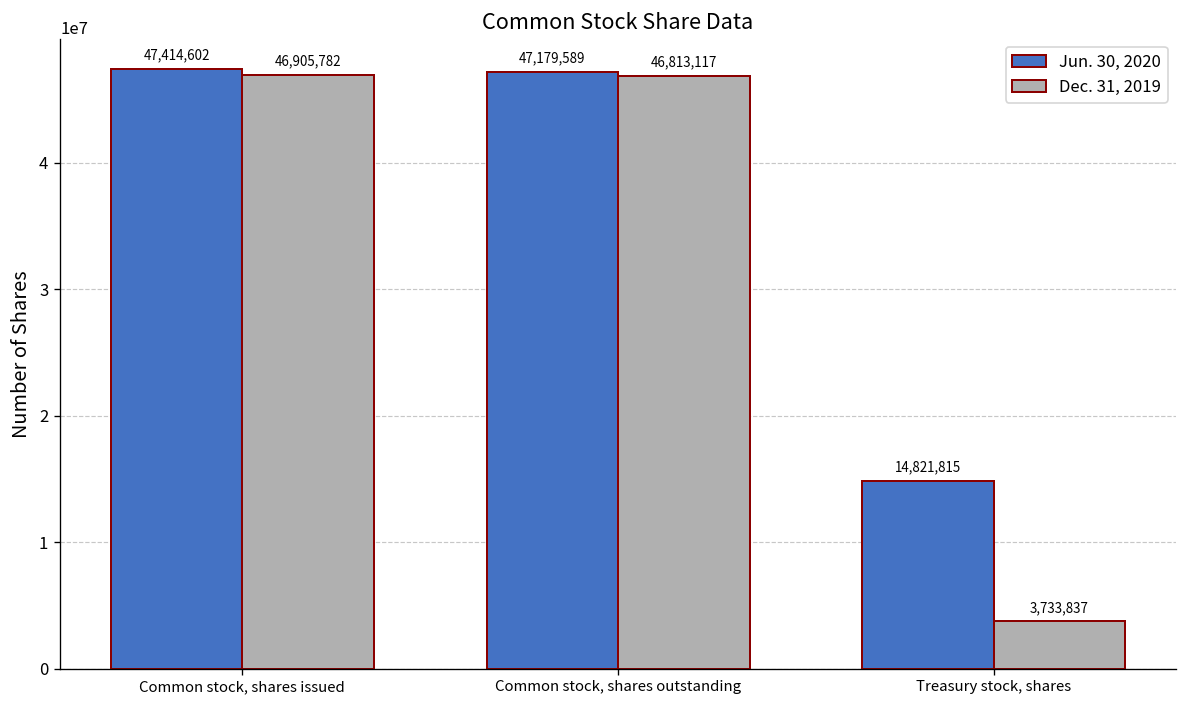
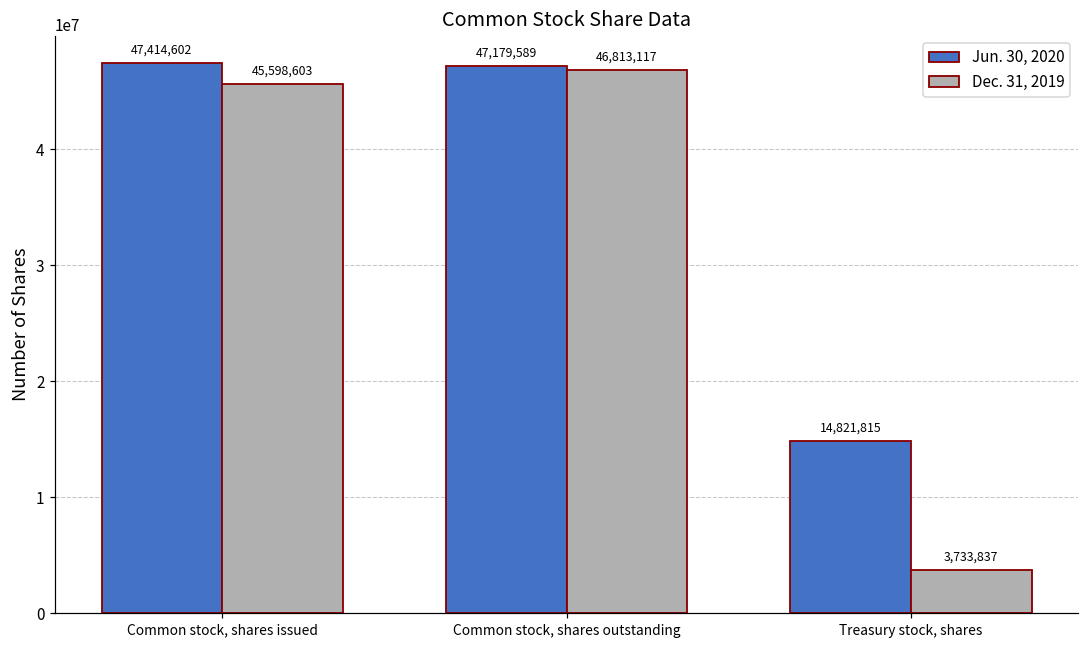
  {
    "Jun. 30, 2020": {
      "Common stock, shares issued": "47,414,602",
      "Common stock, shares outstanding": "47,179,589",
      "Treasury stock, shares": "14,821,815"
    },
    "Dec. 31, 2019": {
-     "Common stock, shares issued": "46,905,782",
+     "Common stock, shares issued": "45,598,603",
      "Common stock, shares outstanding": "46,813,117",
      "Treasury stock, shares": "3,733,837"
    }
  }
